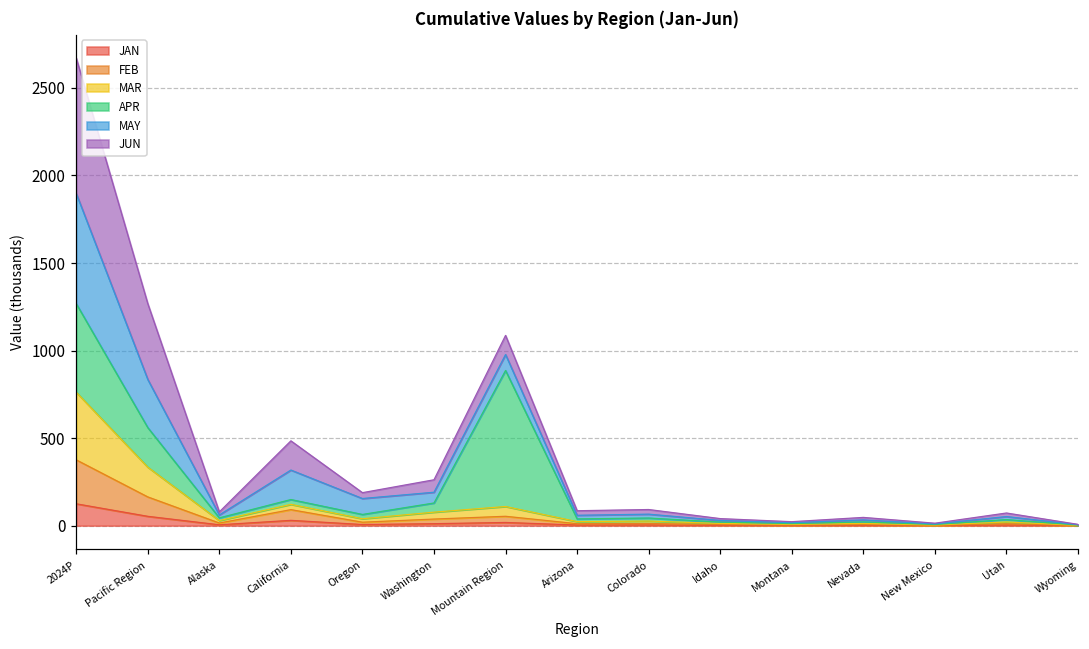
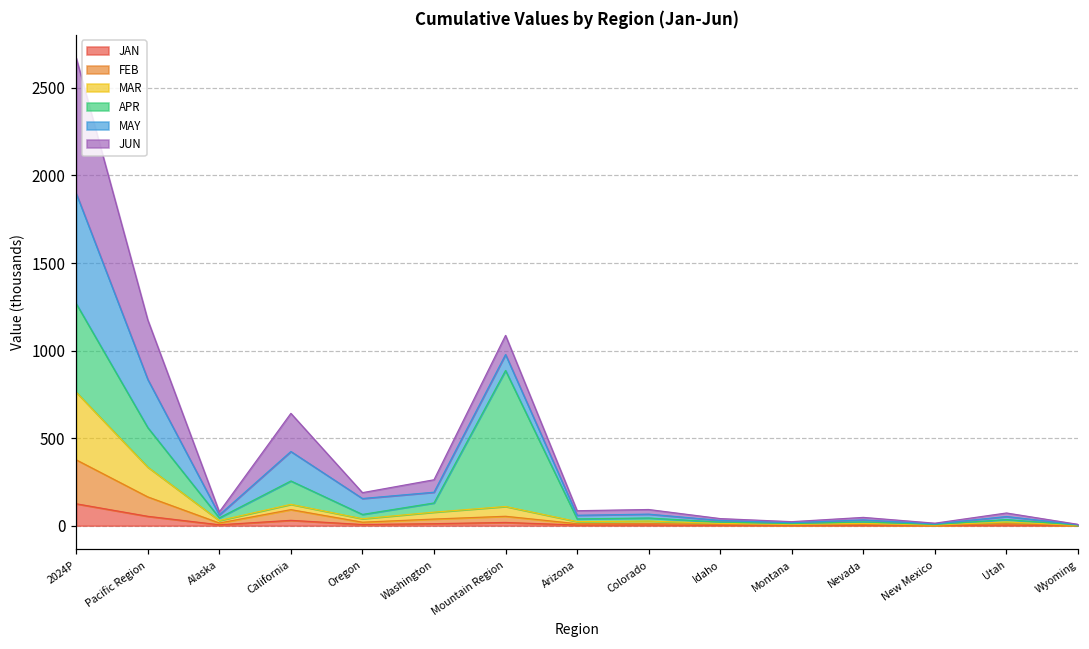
  {
    "MAR": {
      "2024P": 390,
      "Pacific Region": 170,
      "California": 30,
      "Oregon": 20,
      "Washington": 40,
      "Mountain Region": 60
    },
    "APR": {
      "2024P": 510,
      "Pacific Region": 230,
-     "California": 30,
+     "California": 130,
      "Oregon": 20,
      "Washington": 50,
      "Mountain Region": 780,
      "Colorado": 20
    },
    "MAY": {
      "2024P": 630,
      "Pacific Region": 280,
      "Alaska": 20,
      "California": 170,
      "Oregon": 90,
      "Washington": 60,
      "Mountain Region": 90,
      "Arizona": 20,
      "Colorado": 20,
      "Utah": 20
    },
    "JUN": {
      "2024P": 770,
-     "Pacific Region": 430,
+     "Pacific Region": 340,
      "Alaska": 20,
-     "California": 170,
+     "California": 220,
      "Oregon": 30,
      "Washington": 70,
      "Mountain Region": 110,
      "Arizona": 30,
      "Colorado": 30,
      "Utah": 20
    }
  }
